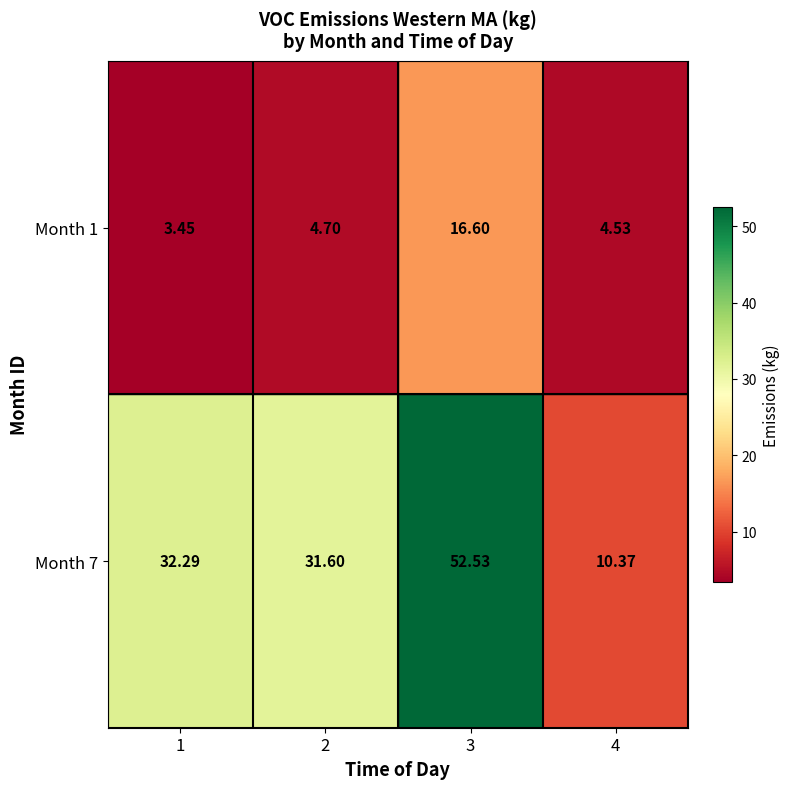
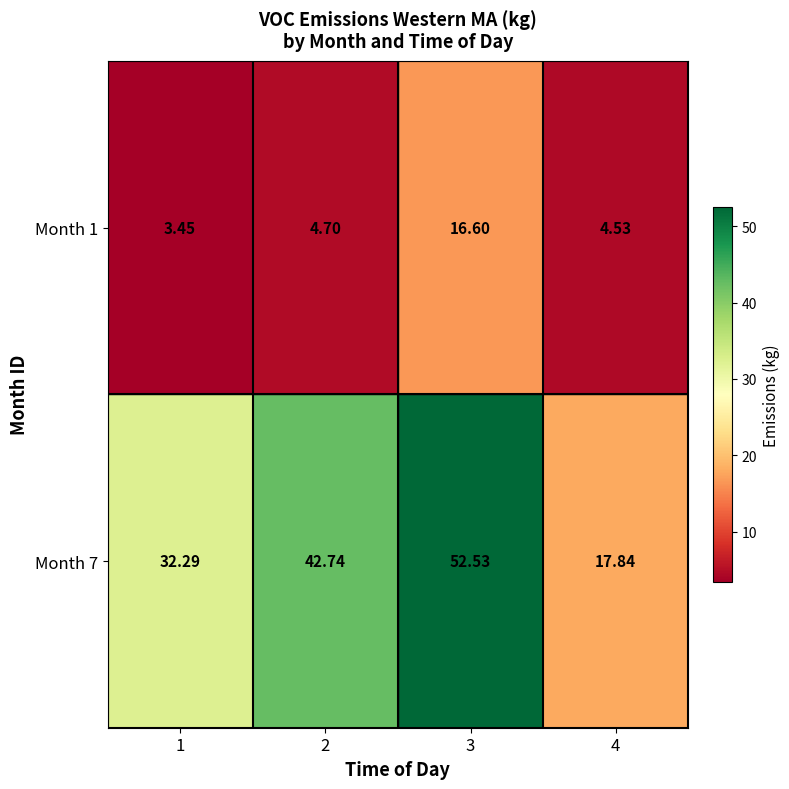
  {
    "Month 1": {
      "1": 3.45,
      "2": 4.70,
      "3": 16.60,
      "4": 4.53
    },
    "Month 7": {
      "1": 32.29,
-     "2": 31.60,
+     "2": 42.74,
      "3": 52.53,
-     "4": 10.37
+     "4": 17.84
    }
  }
